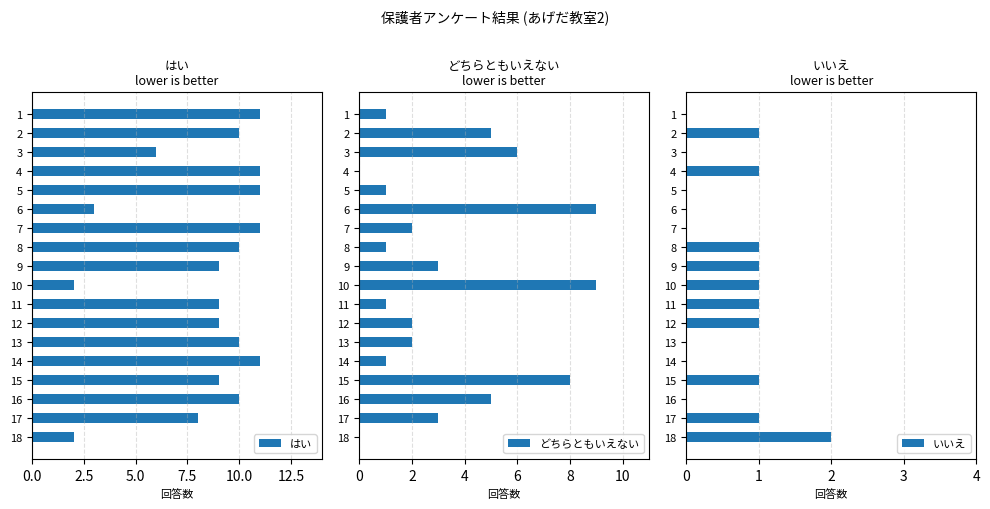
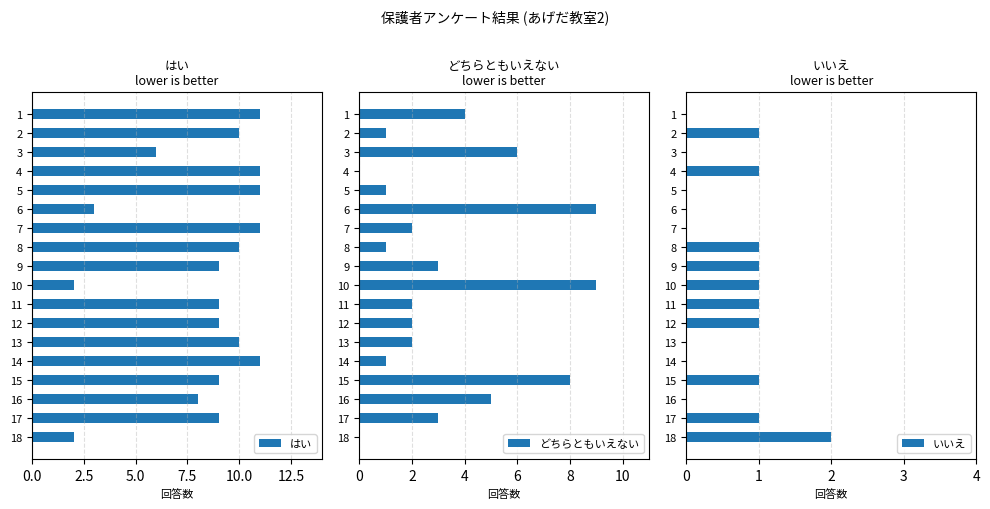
  {
    "はい lower is better": {
      "1": 11,
      "2": 10,
      "3": 6,
      "4": 11,
      "5": 11,
      "6": 3,
      "7": 11,
      "8": 10,
      "9": 9,
      "10": 2,
      "11": 9,
      "12": 9,
      "13": 10,
      "14": 11,
      "15": 9,
-     "16": 10,
-     "17": 8,
+     "16": 8,
+     "17": 9,
      "18": 2
    },
    "どちらともいえない lower is better": {
-     "1": 1,
-     "2": 5,
+     "1": 4,
+     "2": 1,
      "3": 6,
      "4": 0,
      "5": 1,
      "6": 9,
      "7": 2,
      "8": 1,
      "9": 3,
      "10": 9,
-     "11": 1,
+     "11": 2,
      "12": 2,
      "13": 2,
      "14": 1,
      "15": 8,
      "16": 5,
      "17": 3,
      "18": 0
    },
    "いいえ lower is better": {
      "1": 0.0,
      "2": 1.0,
      "3": 0.0,
      "4": 1.0,
      "5": 0.0,
      "6": 0.0,
      "7": 0.0,
      "8": 1.0,
      "9": 1.0,
      "10": 1.0,
      "11": 1.0,
      "12": 1.0,
      "13": 0.0,
      "14": 0.0,
      "15": 1.0,
      "16": 0.0,
      "17": 1.0,
      "18": 2.0
    }
  }
